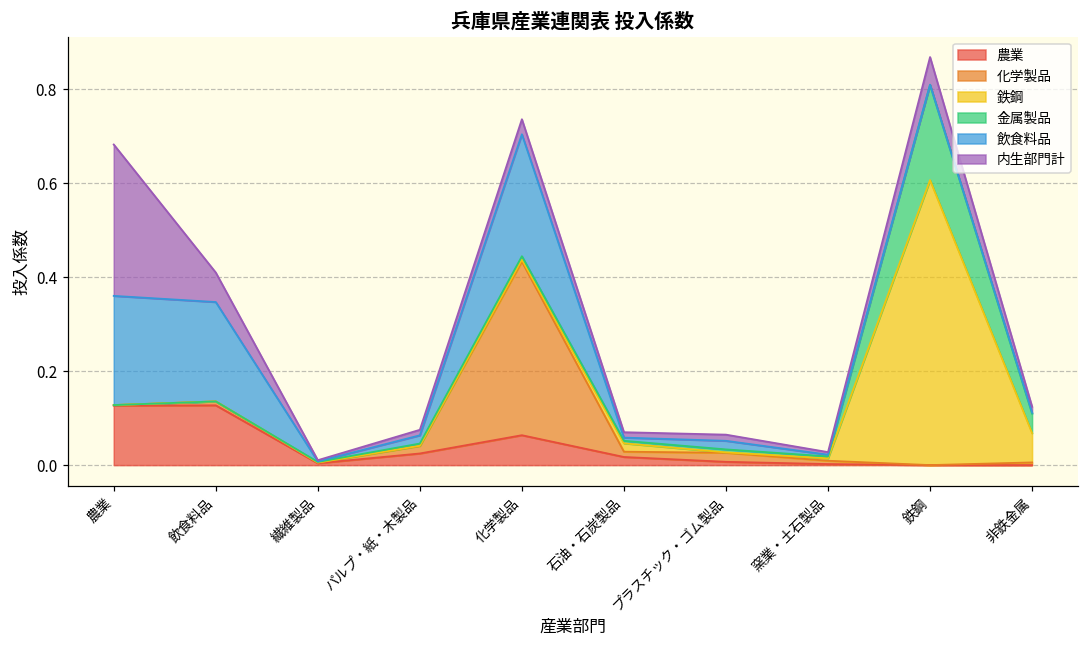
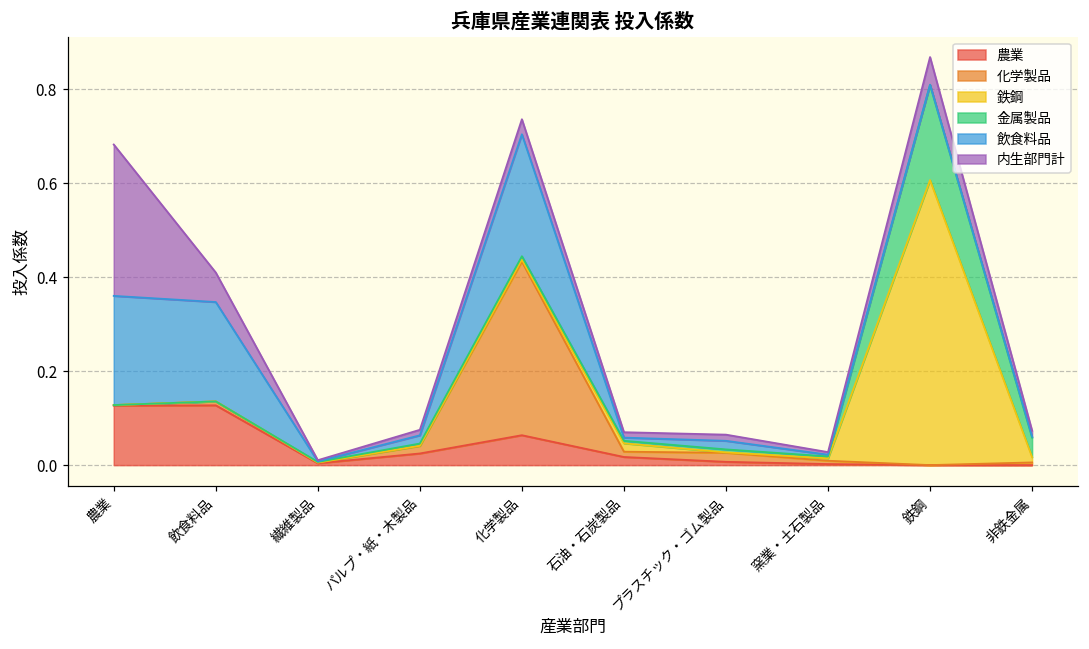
  {
    "鉄鋼": {
      "鉄鋼": 0.61,
-     "非鉄金属": 0.06
+     "非鉄金属": 0.01
    },
    "金属製品": {
      "化学製品": 0.01,
      "プラスチック・ゴム製品": 0.01
    },
    "飲食料品": {
      "農業": 0.23,
      "飲食料品": 0.21,
      "パルプ・紙・木製品": 0.02,
      "化学製品": 0.26,
      "石油・石炭製品": 0.01,
      "プラスチック・ゴム製品": 0.02
    },
    "内生部門計": {
      "農業": 0.32,
      "飲食料品": 0.06,
      "パルプ・紙・木製品": 0.01,
      "化学製品": 0.03,
      "石油・石炭製品": 0.01,
      "プラスチック・ゴム製品": 0.01,
      "鉄鋼": 0.06,
      "非鉄金属": 0.01
    }
  }
